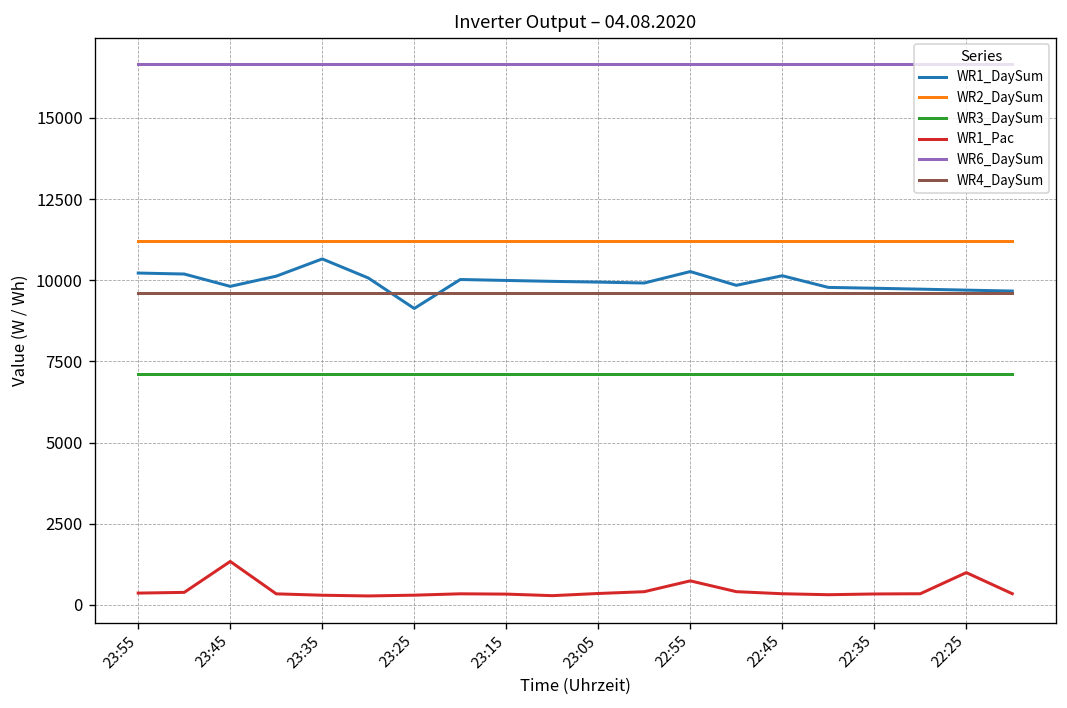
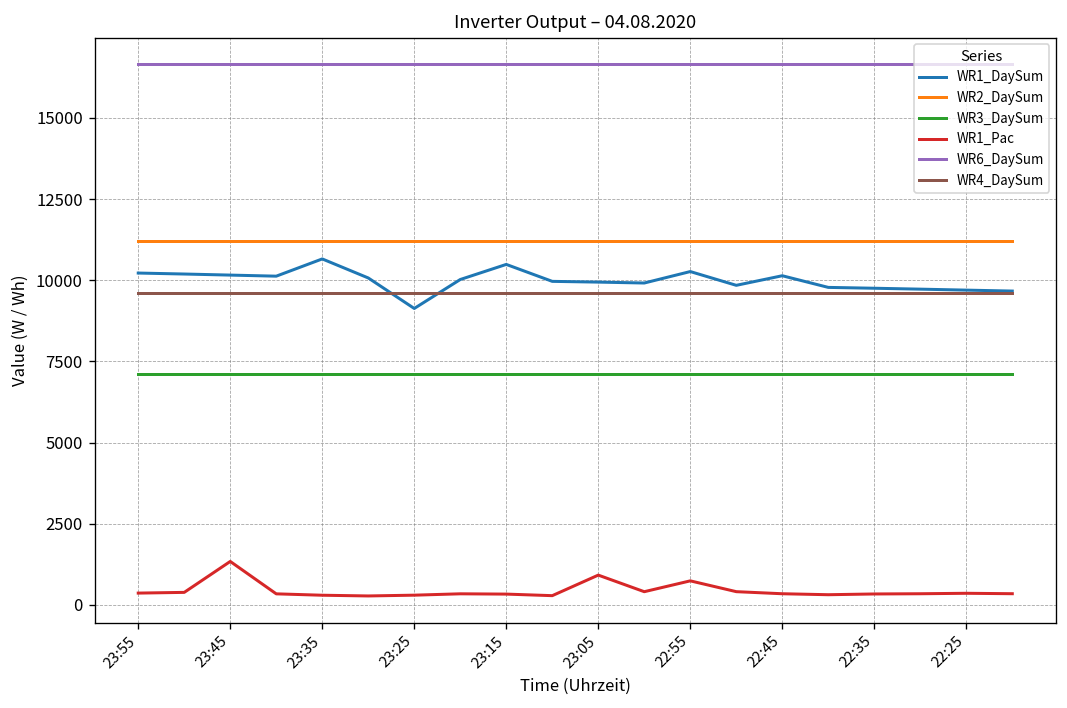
  {
    "WR1_DaySum": {
      "23:55": 10200,
-     "23:45": 9800,
+     "23:45": 10200,
      "23:35": 10700,
      "23:25": 9100,
-     "23:15": 10000,
+     "23:15": 10500,
      "23:05": 9900,
      "22:55": 10300,
      "22:45": 10100,
      "22:35": 9800
    },
    "WR2_DaySum": {
      "23:55": 11200,
      "23:45": 11200,
      "23:35": 11200,
      "23:25": 11200,
      "23:15": 11200,
      "23:05": 11200,
      "22:55": 11200,
      "22:45": 11200,
      "22:35": 11200,
      "22:25": 11200
    },
    "WR3_DaySum": {
      "23:55": 7100,
      "23:45": 7100,
      "23:35": 7100,
      "23:25": 7100,
      "23:15": 7100,
      "23:05": 7100,
      "22:55": 7100,
      "22:45": 7100,
      "22:35": 7100,
      "22:25": 7100
    },
    "WR1_Pac": {
      "23:55": 400,
      "23:45": 1300,
      "23:35": 300,
      "23:25": 300,
      "23:15": 300,
-     "23:05": 400,
+     "23:05": 900,
      "22:55": 700,
      "22:45": 300,
      "22:35": 300,
-     "22:25": 1000
+     "22:25": 400
    },
    "WR6_DaySum": {
      "23:55": 16700,
      "23:45": 16700,
      "23:35": 16700,
      "23:25": 16700,
      "23:15": 16700,
      "23:05": 16700,
      "22:55": 16700,
      "22:45": 16700,
      "22:35": 16700
    },
    "WR4_DaySum": {
      "23:55": 9600,
      "23:45": 9600,
      "23:35": 9600,
      "23:25": 9600,
      "23:15": 9600,
      "23:05": 9600,
      "22:55": 9600,
      "22:45": 9600,
      "22:35": 9600
    }
  }
